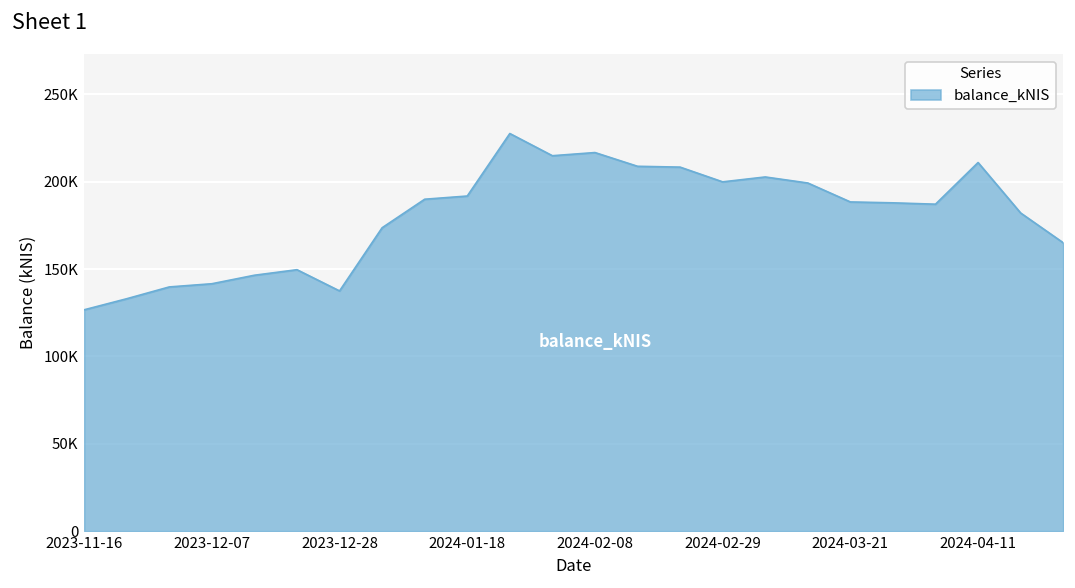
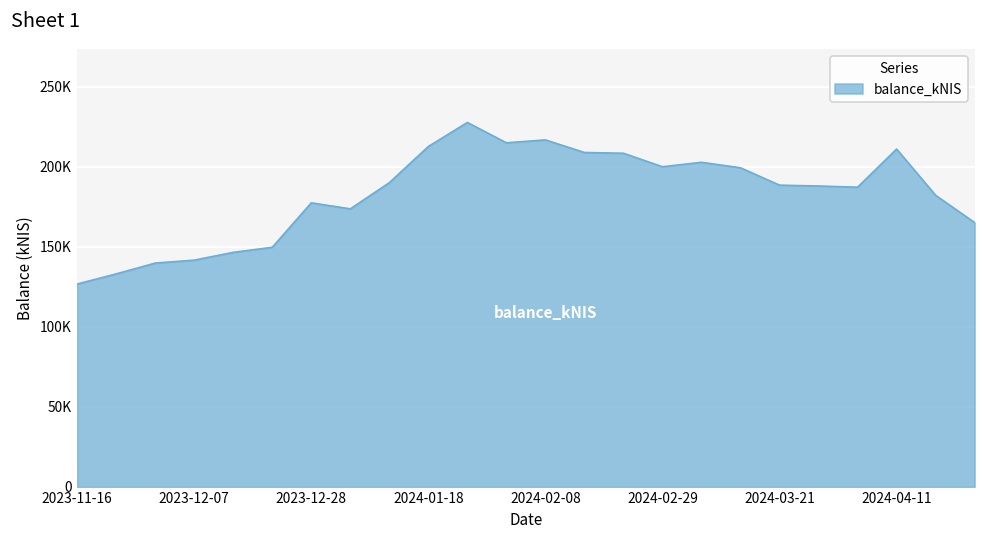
  {
    "2023-11-16": 127000,
    "2023-12-07": 142000,
-   "2023-12-28": 138000,
-   "2024-01-18": 192000,
+   "2023-12-28": 177000,
+   "2024-01-18": 213000,
    "2024-02-08": 217000,
    "2024-02-29": 200000,
    "2024-03-21": 188000,
    "2024-04-11": 211000
  }
